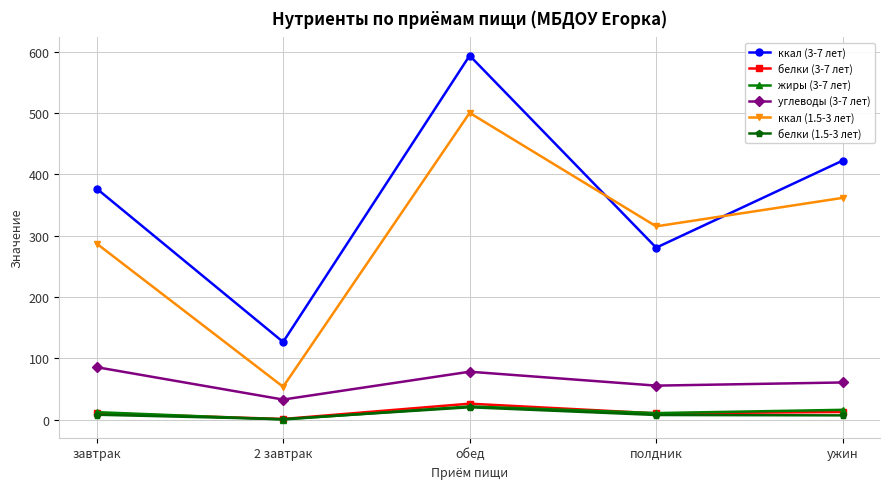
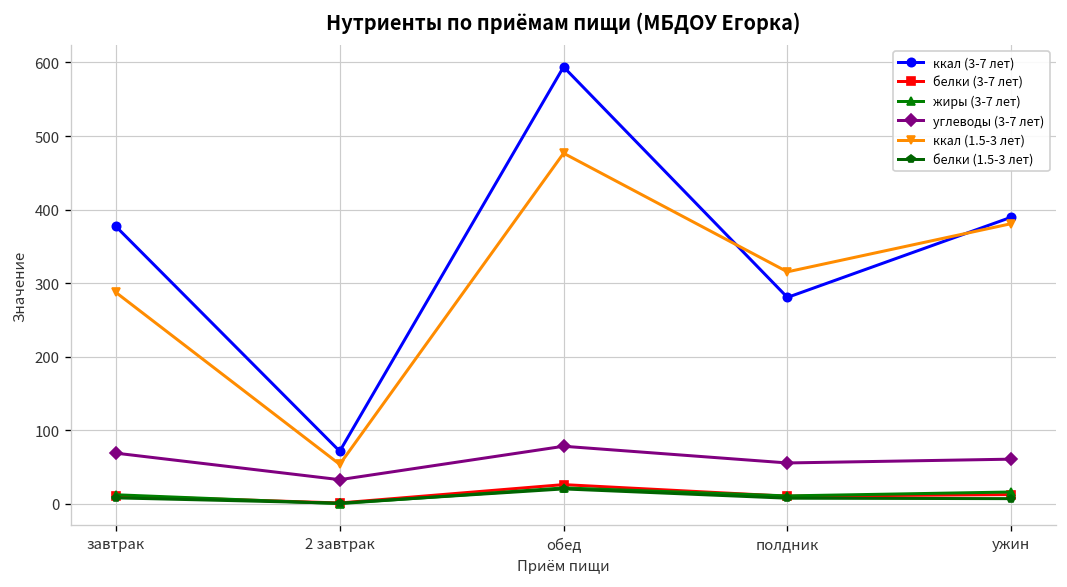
  {
    "ккал (3-7 лет)": {
      "завтрак": 380,
-     "2 завтрак": 130,
+     "2 завтрак": 70,
      "обед": 590,
      "полдник": 280,
-     "ужин": 420
+     "ужин": 390
    },
    "белки (3-7 лет)": {
      "обед": 30
    },
    "углеводы (3-7 лет)": {
-     "завтрак": 90,
+     "завтрак": 70,
      "2 завтрак": 30,
      "обед": 80,
      "полдник": 60,
      "ужин": 60
    },
    "ккал (1.5-3 лет)": {
      "завтрак": 290,
      "2 завтрак": 50,
-     "обед": 500,
+     "обед": 480,
      "полдник": 320,
-     "ужин": 360
+     "ужин": 380
    }
  }
